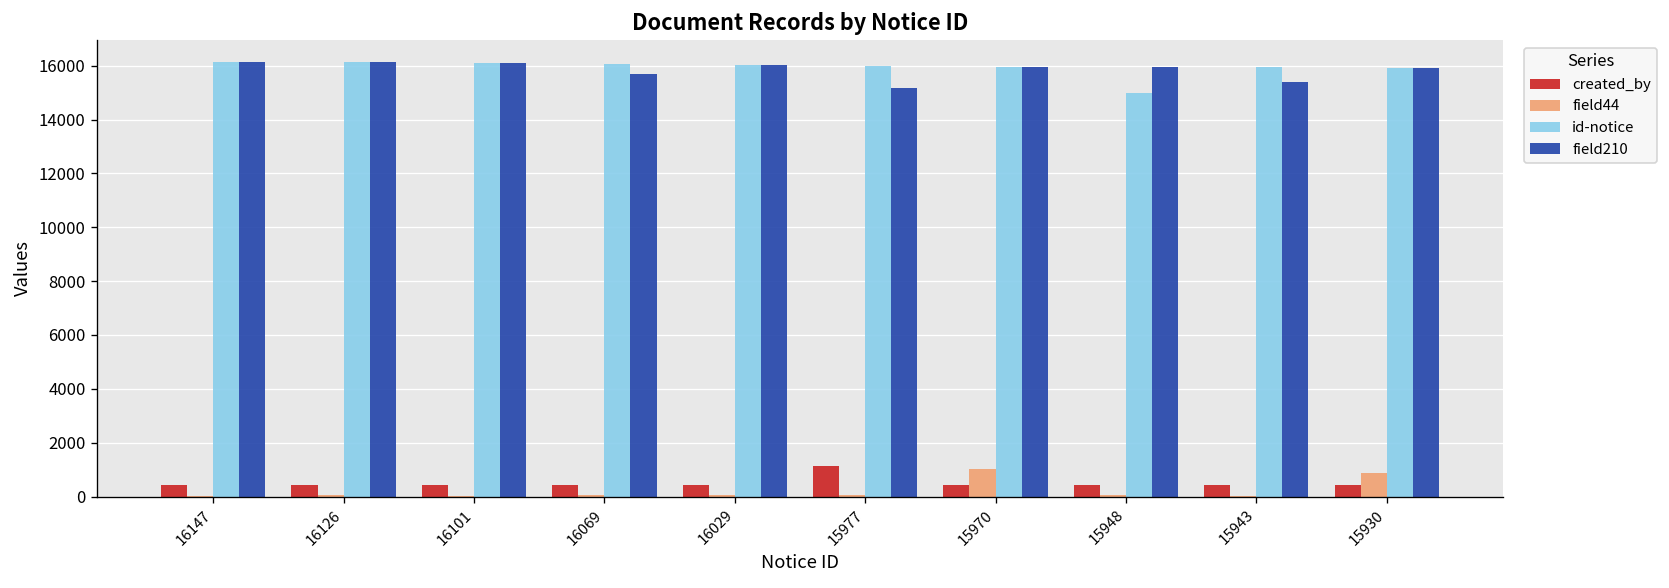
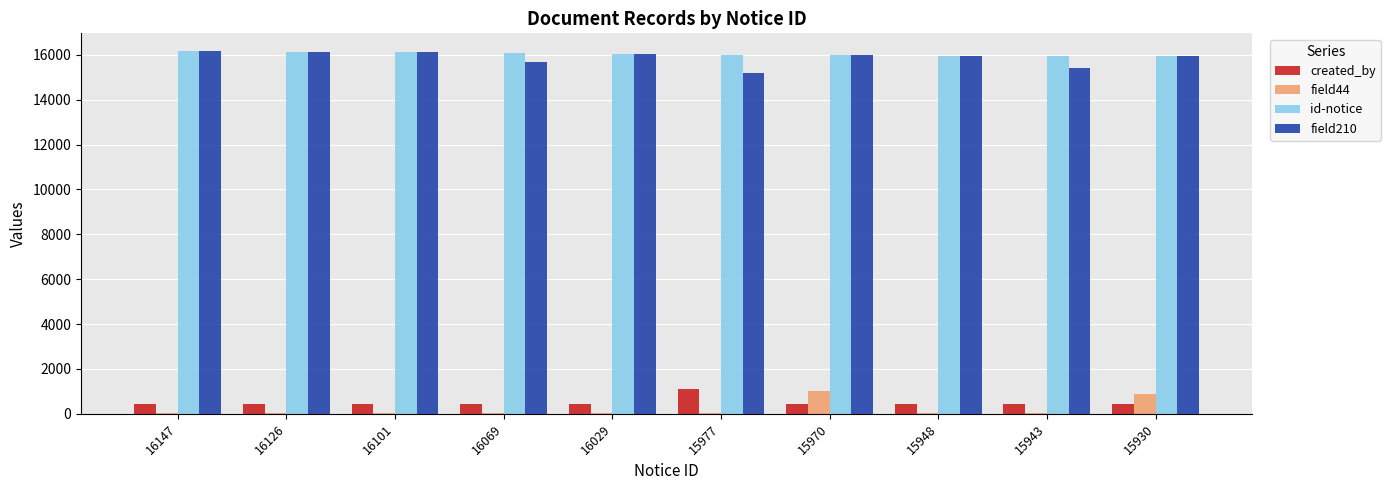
  {
    "created_by": {
      "16147": 400,
      "16126": 400,
      "16101": 400,
      "16069": 400,
      "16029": 400,
      "15977": 1100,
      "15970": 400,
      "15948": 400,
      "15943": 400,
      "15930": 400
    },
    "field44": {
      "15970": 1000,
      "15930": 900
    },
    "id-notice": {
      "16147": 16100,
      "16126": 16100,
      "16101": 16100,
      "16069": 16100,
      "16029": 16000,
      "15977": 16000,
      "15970": 16000,
-     "15948": 15000,
+     "15948": 15900,
      "15943": 15900,
      "15930": 15900
    },
    "field210": {
      "16147": 16100,
      "16126": 16100,
      "16101": 16100,
      "16069": 15700,
      "16029": 16000,
      "15977": 15200,
      "15970": 16000,
      "15948": 15900,
      "15943": 15400,
      "15930": 15900
    }
  }
